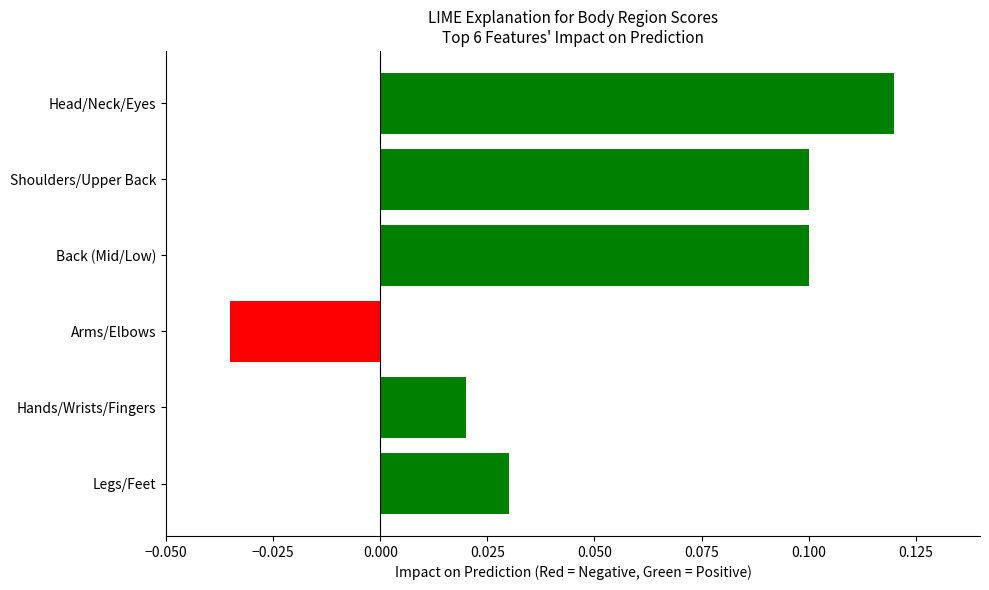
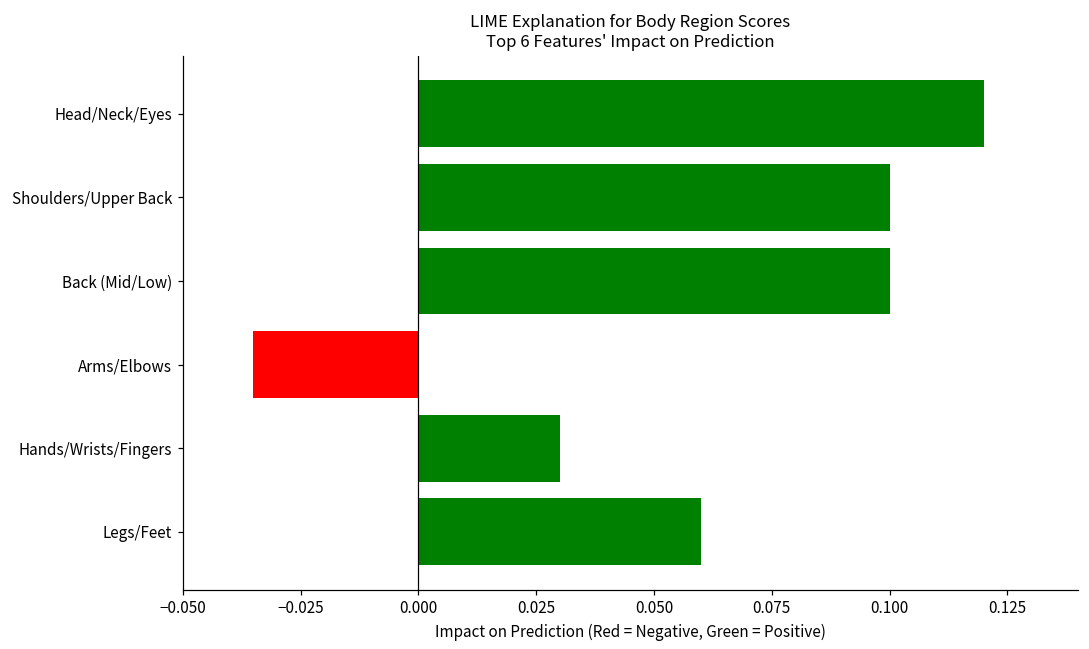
  {
    "Head/Neck/Eyes": 0.12,
    "Shoulders/Upper Back": 0.10,
    "Back (Mid/Low)": 0.10,
    "Arms/Elbows": -0.035,
-   "Hands/Wrists/Fingers": 0.02,
-   "Legs/Feet": 0.03
+   "Hands/Wrists/Fingers": 0.03,
+   "Legs/Feet": 0.06
  }
